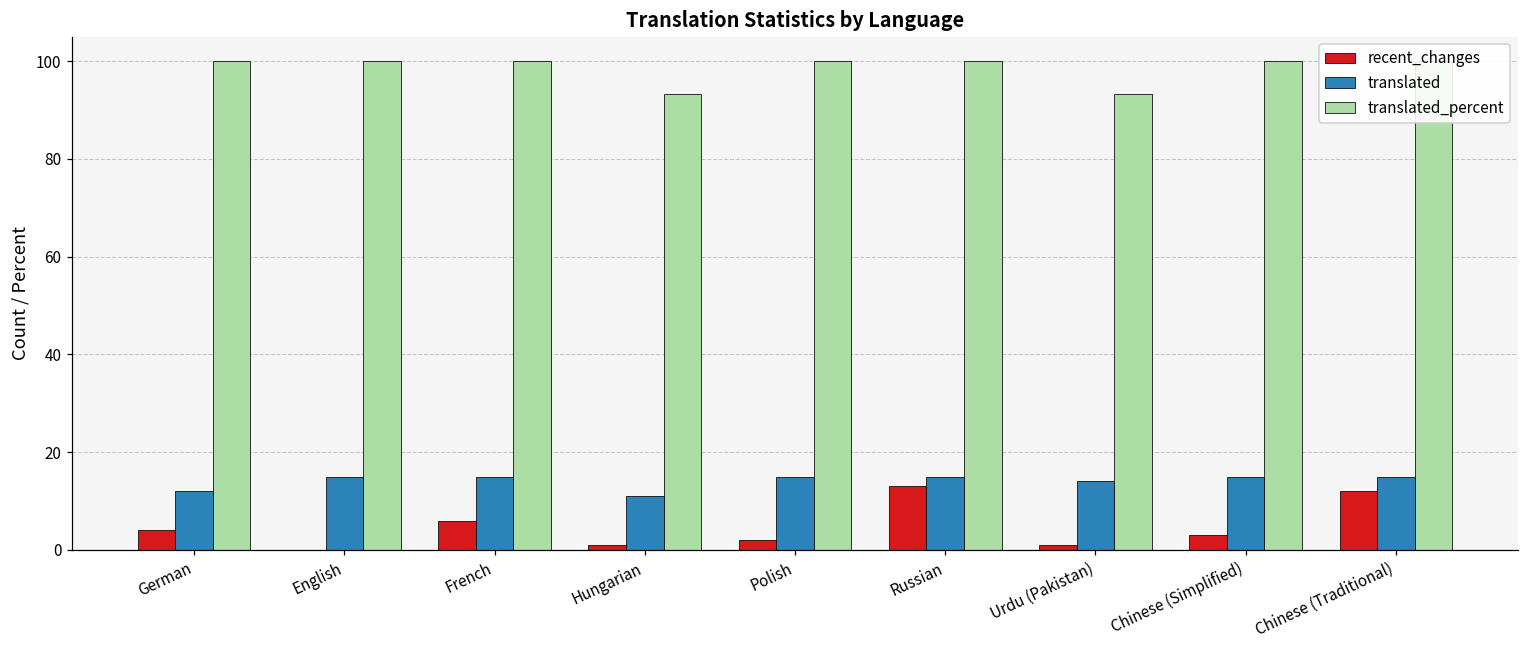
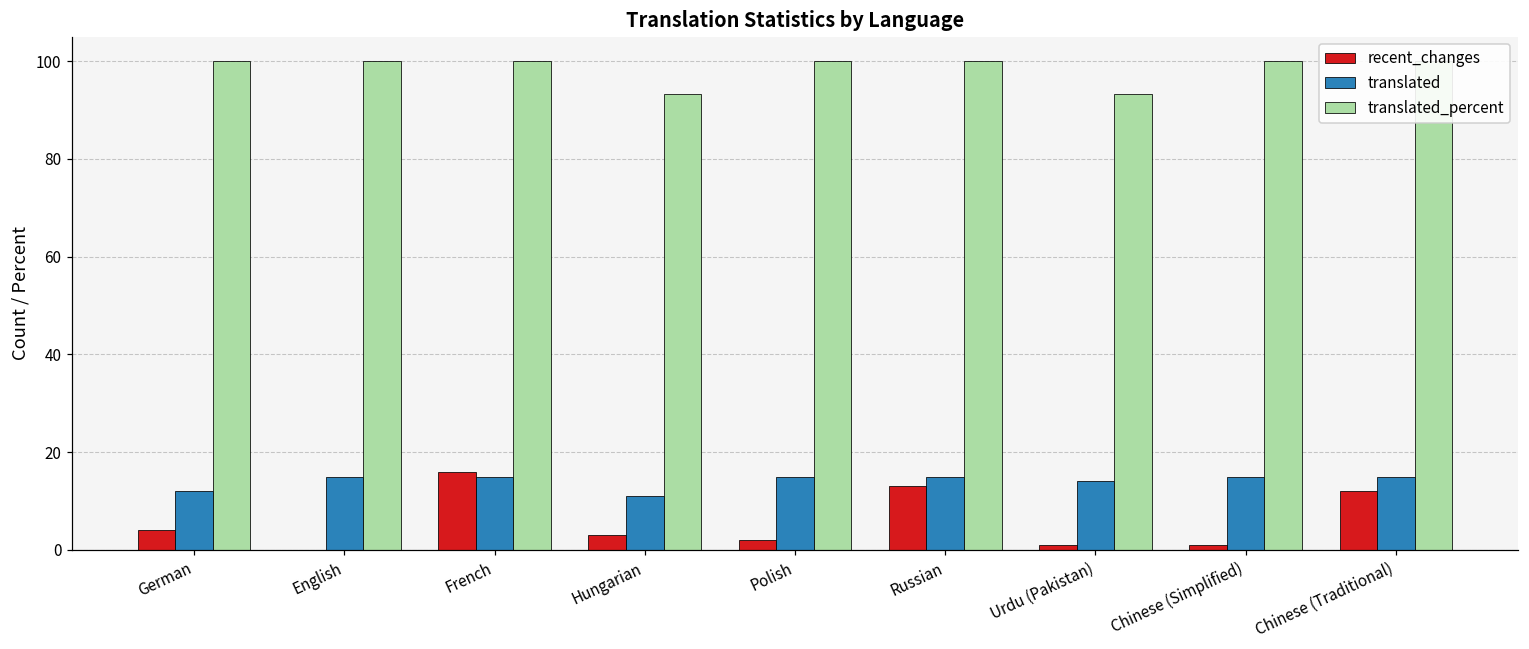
  {
    "recent_changes": {
      "German": 4,
      "English": 0,
-     "French": 6,
-     "Hungarian": 1,
+     "French": 16,
+     "Hungarian": 3,
      "Polish": 2,
      "Russian": 13,
      "Urdu (Pakistan)": 1,
-     "Chinese (Simplified)": 3,
+     "Chinese (Simplified)": 1,
      "Chinese (Traditional)": 12
    },
    "translated": {
      "German": 12,
      "English": 15,
      "French": 15,
      "Hungarian": 11,
      "Polish": 15,
      "Russian": 15,
      "Urdu (Pakistan)": 14,
      "Chinese (Simplified)": 15,
      "Chinese (Traditional)": 15
    },
    "translated_percent": {
      "German": 100,
      "English": 100,
      "French": 100,
      "Hungarian": 93,
      "Polish": 100,
      "Russian": 100,
      "Urdu (Pakistan)": 93,
      "Chinese (Simplified)": 100
    }
  }
